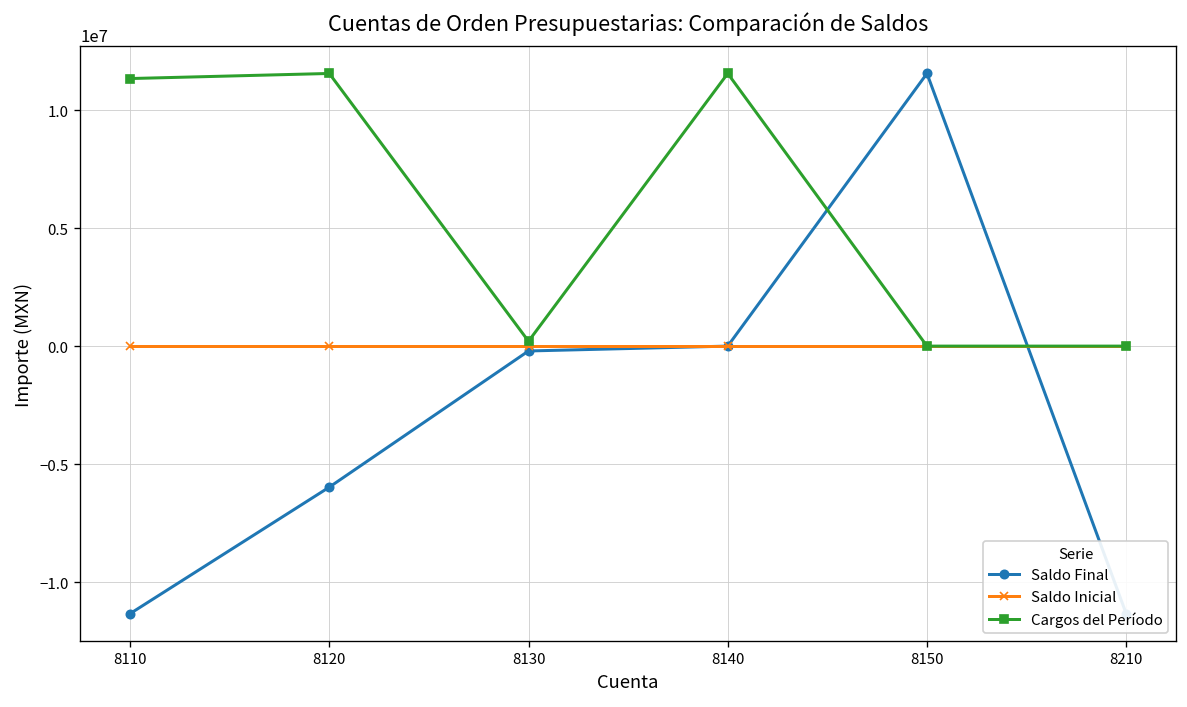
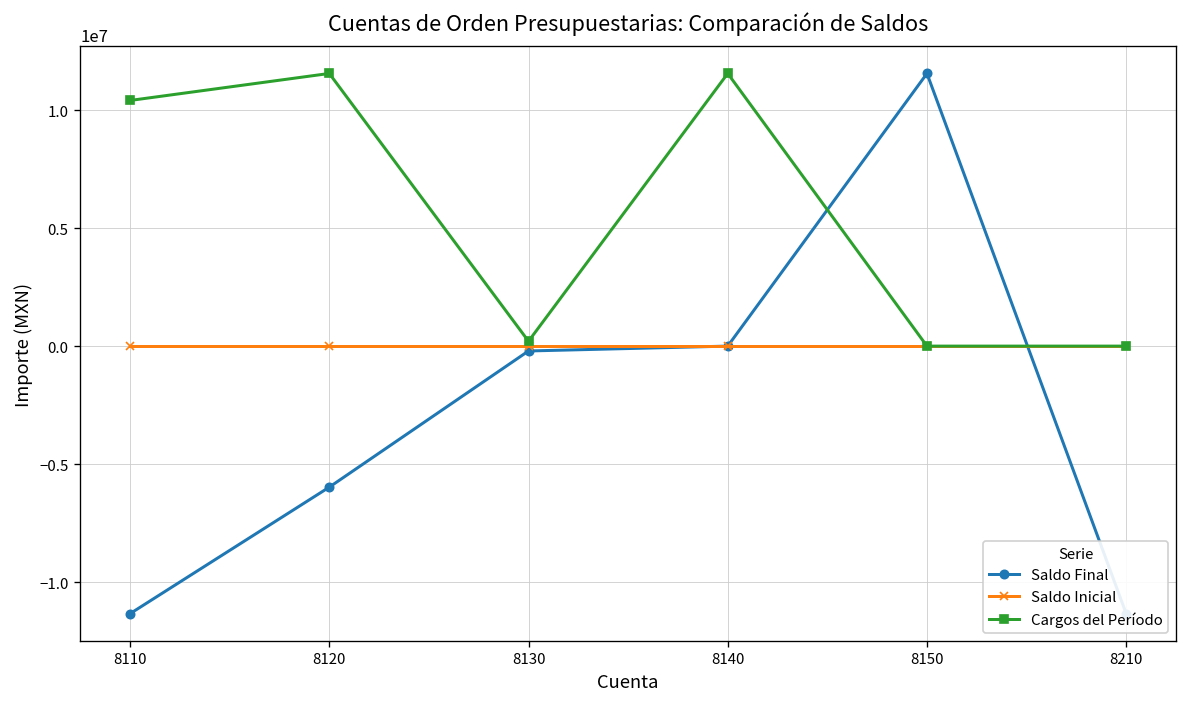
  {
    "Saldo Final": {
      "8110": -11300000,
      "8120": -6000000,
      "8130": -200000,
      "8150": 11500000
    },
    "Saldo Inicial": {
      "8110": 0,
      "8120": 0,
      "8130": 0
    },
    "Cargos del Período": {
-     "8110": 11300000,
+     "8110": 10400000,
      "8120": 11500000,
      "8130": 200000,
      "8140": 11500000
    }
  }
